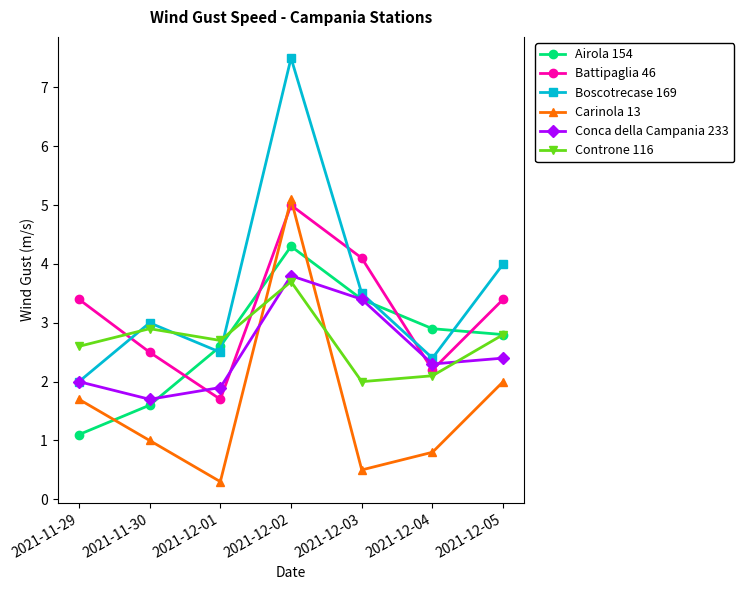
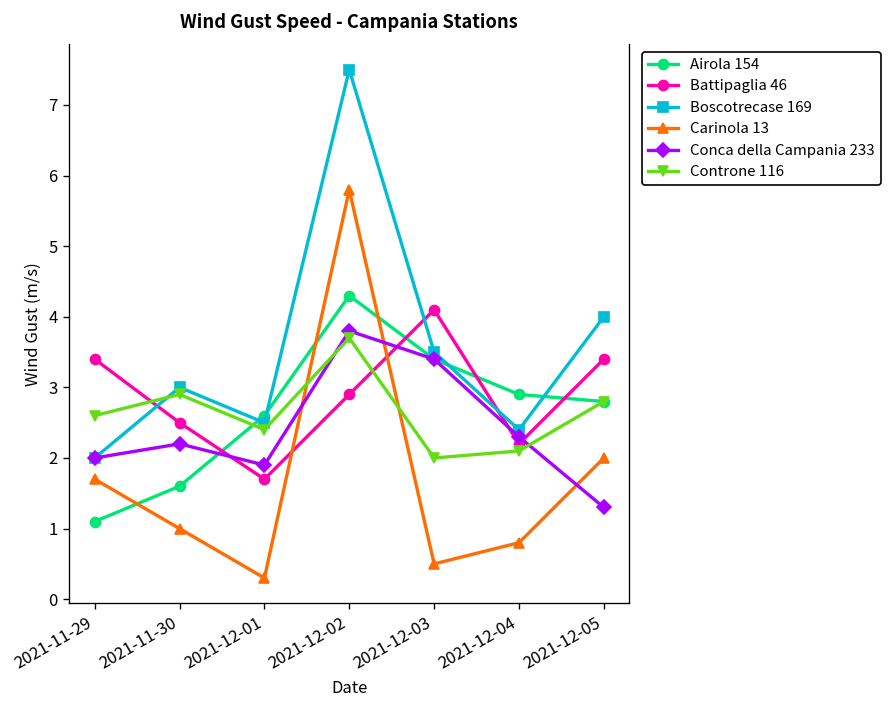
  {
    "Airola 154": {
      "2021-11-29": 1.1,
      "2021-11-30": 1.6,
      "2021-12-01": 2.6,
      "2021-12-02": 4.3,
      "2021-12-04": 2.9
    },
    "Battipaglia 46": {
      "2021-11-29": 3.4,
      "2021-11-30": 2.5,
      "2021-12-01": 1.7,
-     "2021-12-02": 5.0,
+     "2021-12-02": 2.9,
      "2021-12-03": 4.1,
      "2021-12-04": 2.2,
      "2021-12-05": 3.4
    },
    "Boscotrecase 169": {
      "2021-11-30": 3.0,
      "2021-12-01": 2.5,
      "2021-12-02": 7.5,
      "2021-12-03": 3.5,
      "2021-12-04": 2.4,
      "2021-12-05": 4.0
    },
    "Carinola 13": {
      "2021-11-29": 1.7,
      "2021-11-30": 1.0,
      "2021-12-01": 0.3,
-     "2021-12-02": 5.1,
+     "2021-12-02": 5.8,
      "2021-12-03": 0.5,
      "2021-12-04": 0.8,
      "2021-12-05": 2.0
    },
    "Conca della Campania 233": {
-     "2021-11-30": 1.7,
+     "2021-11-30": 2.2,
      "2021-12-01": 1.9,
      "2021-12-02": 3.8,
      "2021-12-04": 2.3,
-     "2021-12-05": 2.4
+     "2021-12-05": 1.3
    },
    "Controne 116": {
      "2021-11-29": 2.6,
      "2021-11-30": 2.9,
-     "2021-12-01": 2.7,
+     "2021-12-01": 2.4,
      "2021-12-02": 3.7,
      "2021-12-03": 2.0,
      "2021-12-04": 2.1
    }
  }
